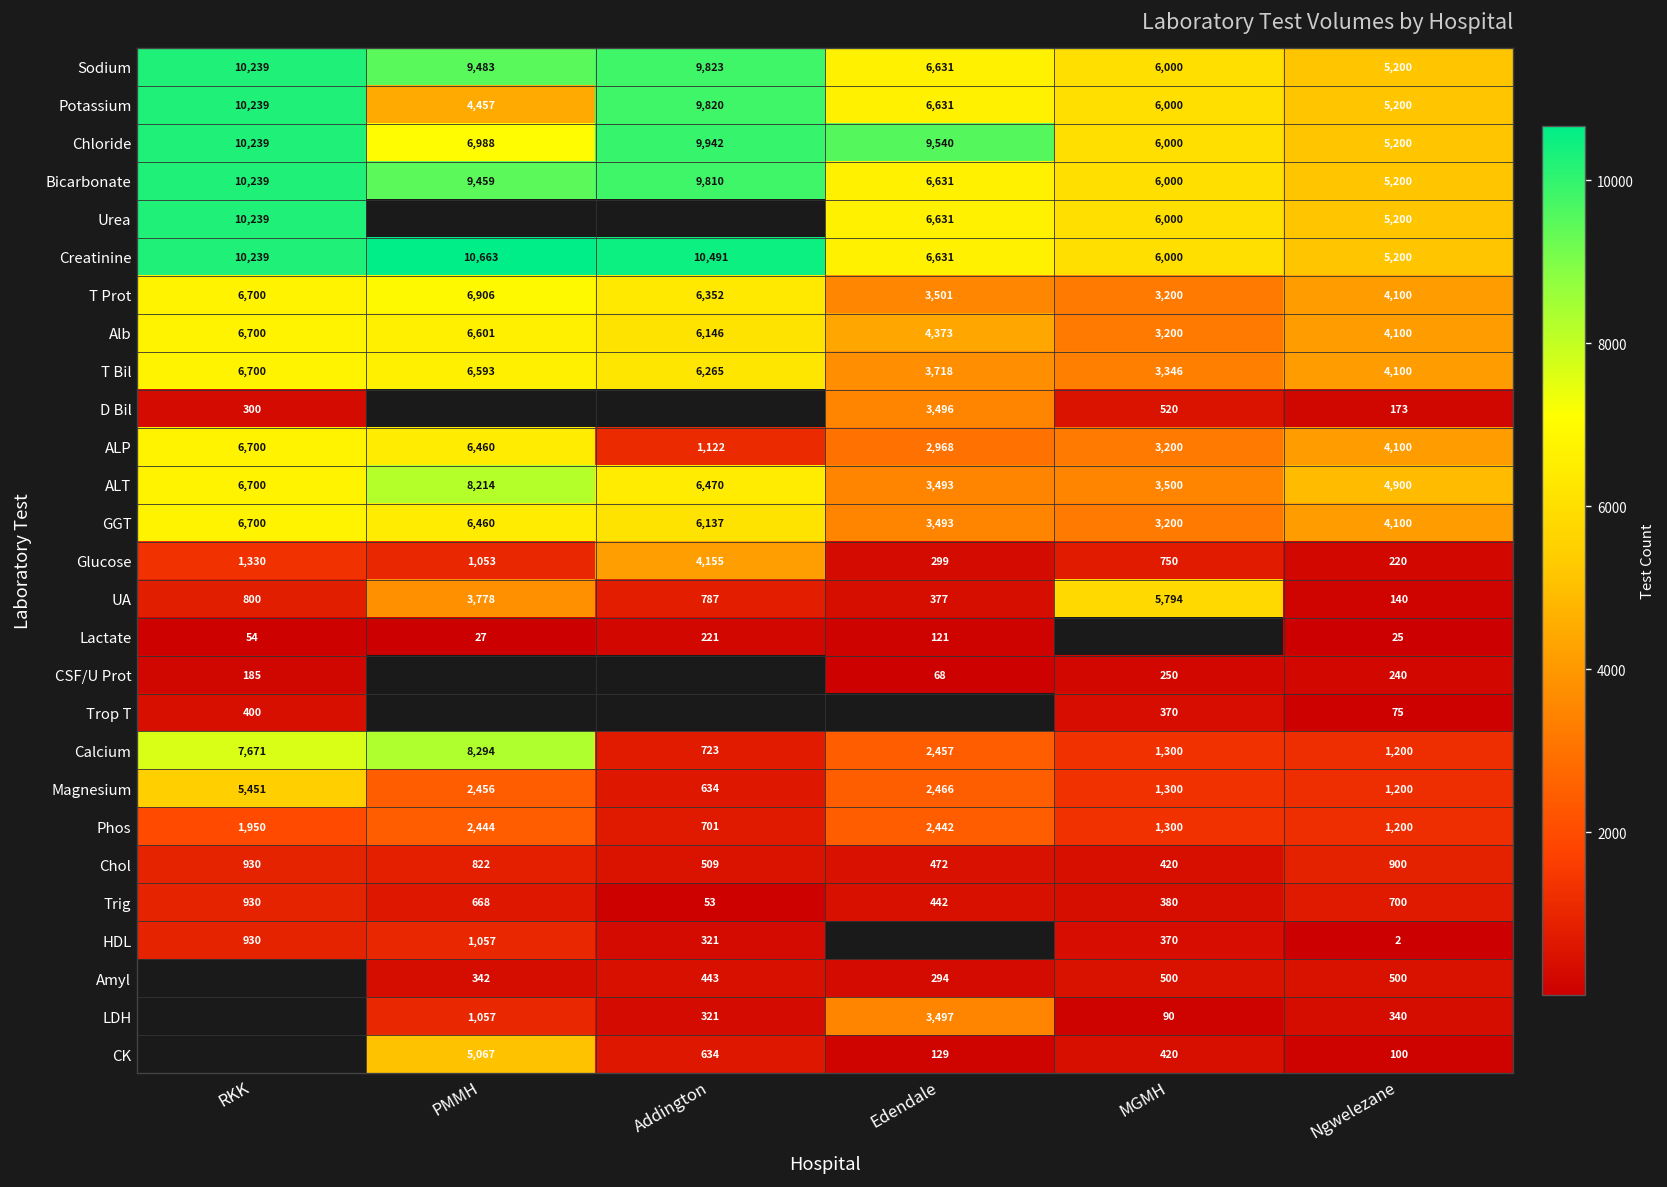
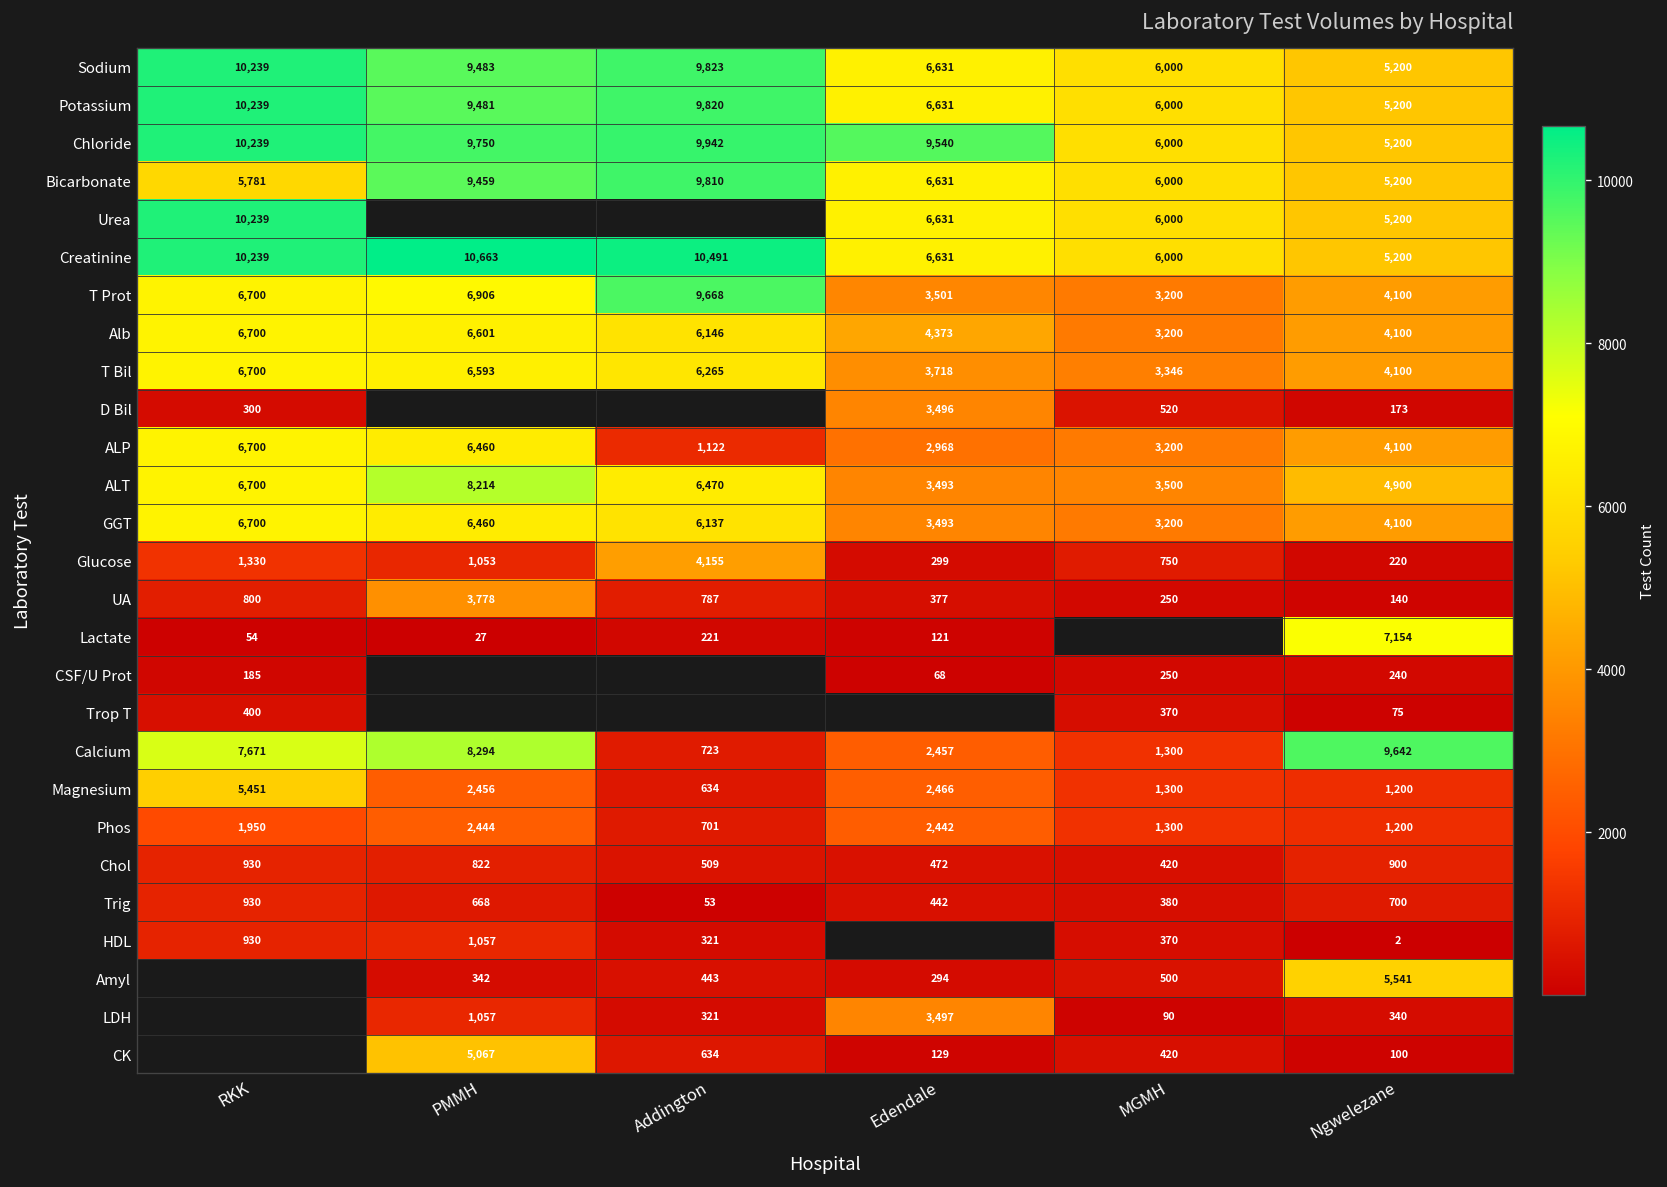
  {
    "Sodium": {
      "RKK": "10,239",
      "PMMH": "9,483",
      "Addington": "9,823",
      "Edendale": "6,631",
      "MGMH": "6,000",
      "Ngwelezane": "5,200"
    },
    "Potassium": {
      "RKK": "10,239",
-     "PMMH": "4,457",
+     "PMMH": "9,481",
      "Addington": "9,820",
      "Edendale": "6,631",
      "MGMH": "6,000",
      "Ngwelezane": "5,200"
    },
    "Chloride": {
      "RKK": "10,239",
-     "PMMH": "6,988",
+     "PMMH": "9,750",
      "Addington": "9,942",
      "Edendale": "9,540",
      "MGMH": "6,000",
      "Ngwelezane": "5,200"
    },
    "Bicarbonate": {
-     "RKK": "10,239",
+     "RKK": "5,781",
      "PMMH": "9,459",
      "Addington": "9,810",
      "Edendale": "6,631",
      "MGMH": "6,000",
      "Ngwelezane": "5,200"
    },
    "Urea": {
      "RKK": "10,239",
      "Edendale": "6,631",
      "MGMH": "6,000",
      "Ngwelezane": "5,200"
    },
    "Creatinine": {
      "RKK": "10,239",
      "PMMH": "10,663",
      "Addington": "10,491",
      "Edendale": "6,631",
      "MGMH": "6,000",
      "Ngwelezane": "5,200"
    },
    "T Prot": {
      "RKK": "6,700",
      "PMMH": "6,906",
-     "Addington": "6,352",
+     "Addington": "9,668",
      "Edendale": "3,501",
      "MGMH": "3,200",
      "Ngwelezane": "4,100"
    },
    "Alb": {
      "RKK": "6,700",
      "PMMH": "6,601",
      "Addington": "6,146",
      "Edendale": "4,373",
      "MGMH": "3,200",
      "Ngwelezane": "4,100"
    },
    "T Bil": {
      "RKK": "6,700",
      "PMMH": "6,593",
      "Addington": "6,265",
      "Edendale": "3,718",
      "MGMH": "3,346",
      "Ngwelezane": "4,100"
    },
    "D Bil": {
      "RKK": "300",
      "Edendale": "3,496",
      "MGMH": "520",
      "Ngwelezane": "173"
    },
    "ALP": {
      "RKK": "6,700",
      "PMMH": "6,460",
      "Addington": "1,122",
      "Edendale": "2,968",
      "MGMH": "3,200",
      "Ngwelezane": "4,100"
    },
    "ALT": {
      "RKK": "6,700",
      "PMMH": "8,214",
      "Addington": "6,470",
      "Edendale": "3,493",
      "MGMH": "3,500",
      "Ngwelezane": "4,900"
    },
    "GGT": {
      "RKK": "6,700",
      "PMMH": "6,460",
      "Addington": "6,137",
      "Edendale": "3,493",
      "MGMH": "3,200",
      "Ngwelezane": "4,100"
    },
    "Glucose": {
      "RKK": "1,330",
      "PMMH": "1,053",
      "Addington": "4,155",
      "Edendale": "299",
      "MGMH": "750",
      "Ngwelezane": "220"
    },
    "UA": {
      "RKK": "800",
      "PMMH": "3,778",
      "Addington": "787",
      "Edendale": "377",
-     "MGMH": "5,794",
+     "MGMH": "250",
      "Ngwelezane": "140"
    },
    "Lactate": {
      "RKK": "54",
      "PMMH": "27",
      "Addington": "221",
      "Edendale": "121",
-     "Ngwelezane": "25"
+     "Ngwelezane": "7,154"
    },
    "CSF/U Prot": {
      "RKK": "185",
      "Edendale": "68",
      "MGMH": "250",
      "Ngwelezane": "240"
    },
    "Trop T": {
      "RKK": "400",
      "MGMH": "370",
      "Ngwelezane": "75"
    },
    "Calcium": {
      "RKK": "7,671",
      "PMMH": "8,294",
      "Addington": "723",
      "Edendale": "2,457",
      "MGMH": "1,300",
-     "Ngwelezane": "1,200"
+     "Ngwelezane": "9,642"
    },
    "Magnesium": {
      "RKK": "5,451",
      "PMMH": "2,456",
      "Addington": "634",
      "Edendale": "2,466",
      "MGMH": "1,300",
      "Ngwelezane": "1,200"
    },
    "Phos": {
      "RKK": "1,950",
      "PMMH": "2,444",
      "Addington": "701",
      "Edendale": "2,442",
      "MGMH": "1,300",
      "Ngwelezane": "1,200"
    },
    "Chol": {
      "RKK": "930",
      "PMMH": "822",
      "Addington": "509",
      "Edendale": "472",
      "MGMH": "420",
      "Ngwelezane": "900"
    },
    "Trig": {
      "RKK": "930",
      "PMMH": "668",
      "Addington": "53",
      "Edendale": "442",
      "MGMH": "380",
      "Ngwelezane": "700"
    },
    "HDL": {
      "RKK": "930",
      "PMMH": "1,057",
      "Addington": "321",
      "MGMH": "370",
      "Ngwelezane": "2"
    },
    "Amyl": {
      "PMMH": "342",
      "Addington": "443",
      "Edendale": "294",
      "MGMH": "500",
-     "Ngwelezane": "500"
+     "Ngwelezane": "5,541"
    },
    "LDH": {
      "PMMH": "1,057",
      "Addington": "321",
      "Edendale": "3,497",
      "MGMH": "90",
      "Ngwelezane": "340"
    },
    "CK": {
      "PMMH": "5,067",
      "Addington": "634",
      "Edendale": "129",
      "MGMH": "420",
      "Ngwelezane": "100"
    }
  }
